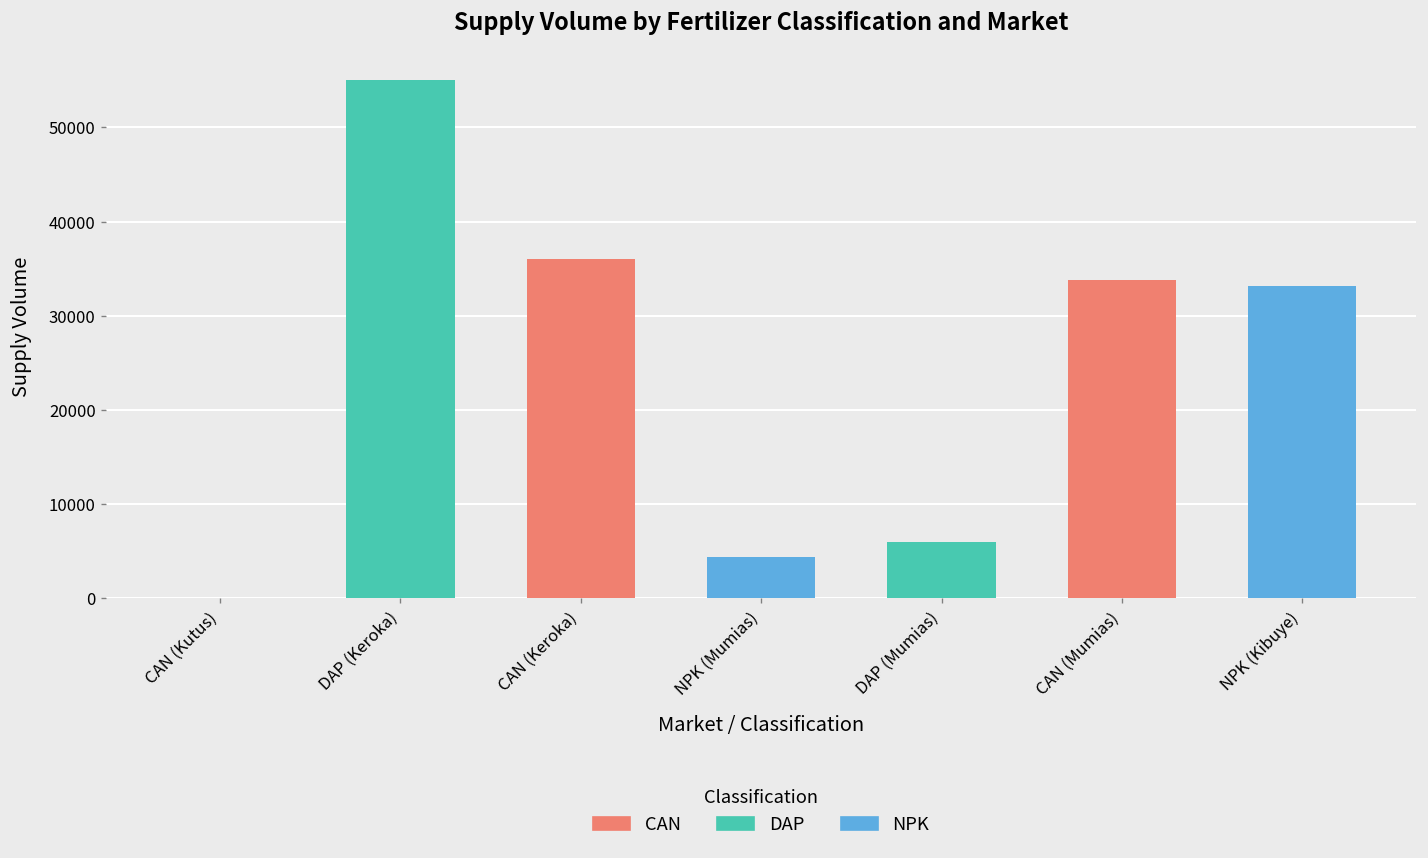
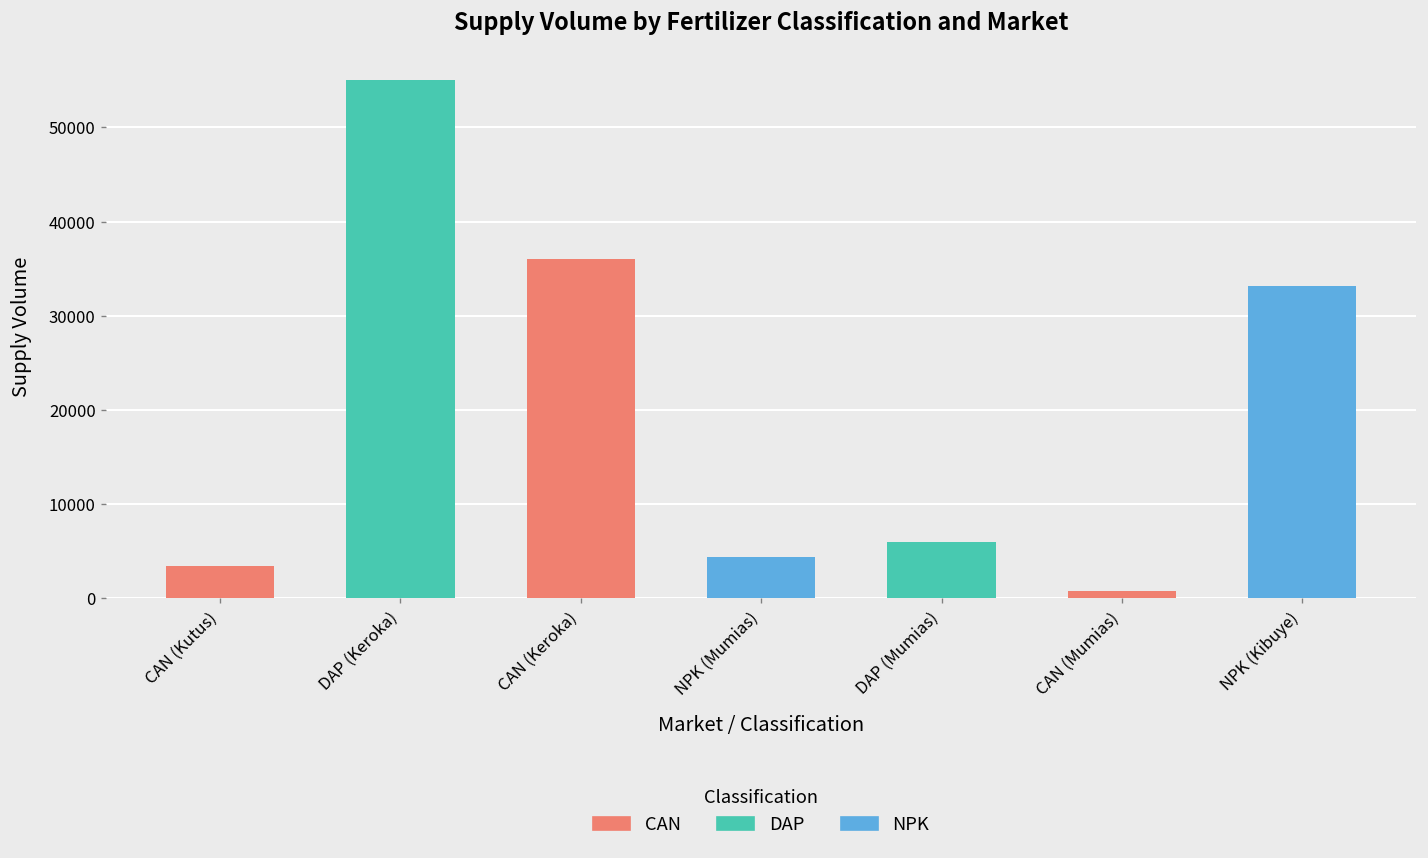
  {
-   "CAN (Kutus)": 0,
+   "CAN (Kutus)": 3000,
    "DAP (Keroka)": 55000,
    "CAN (Keroka)": 36000,
    "NPK (Mumias)": 4000,
    "DAP (Mumias)": 6000,
-   "CAN (Mumias)": 34000,
+   "CAN (Mumias)": 1000,
    "NPK (Kibuye)": 33000
  }
